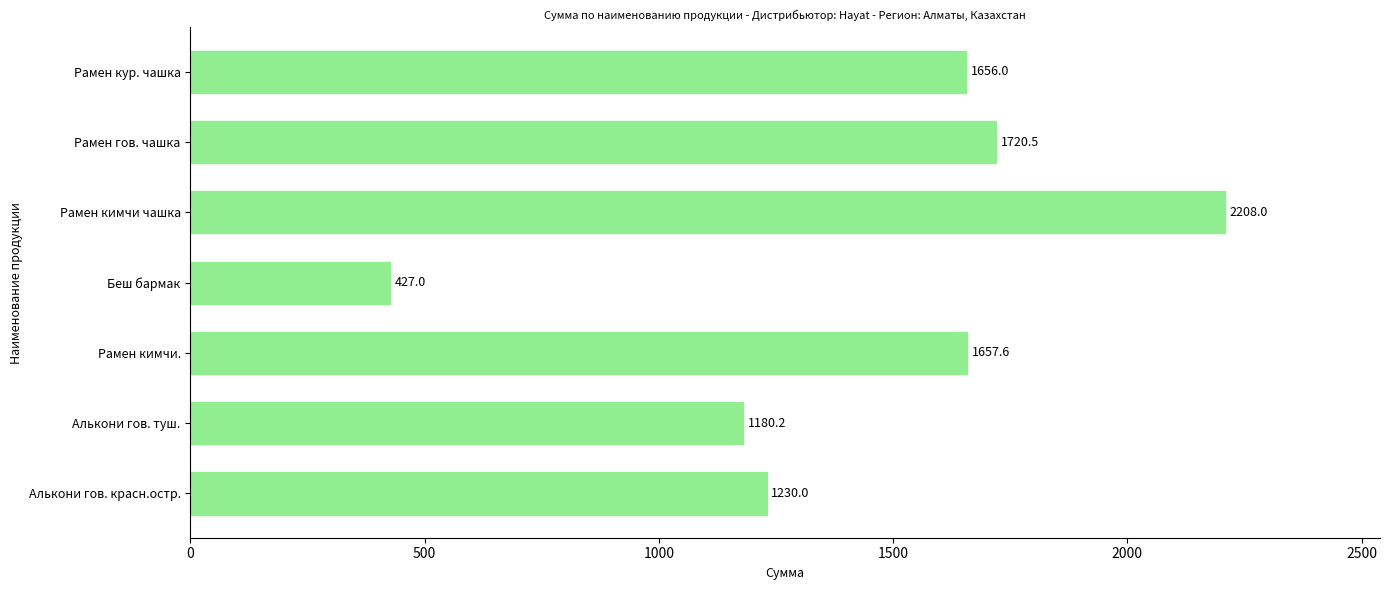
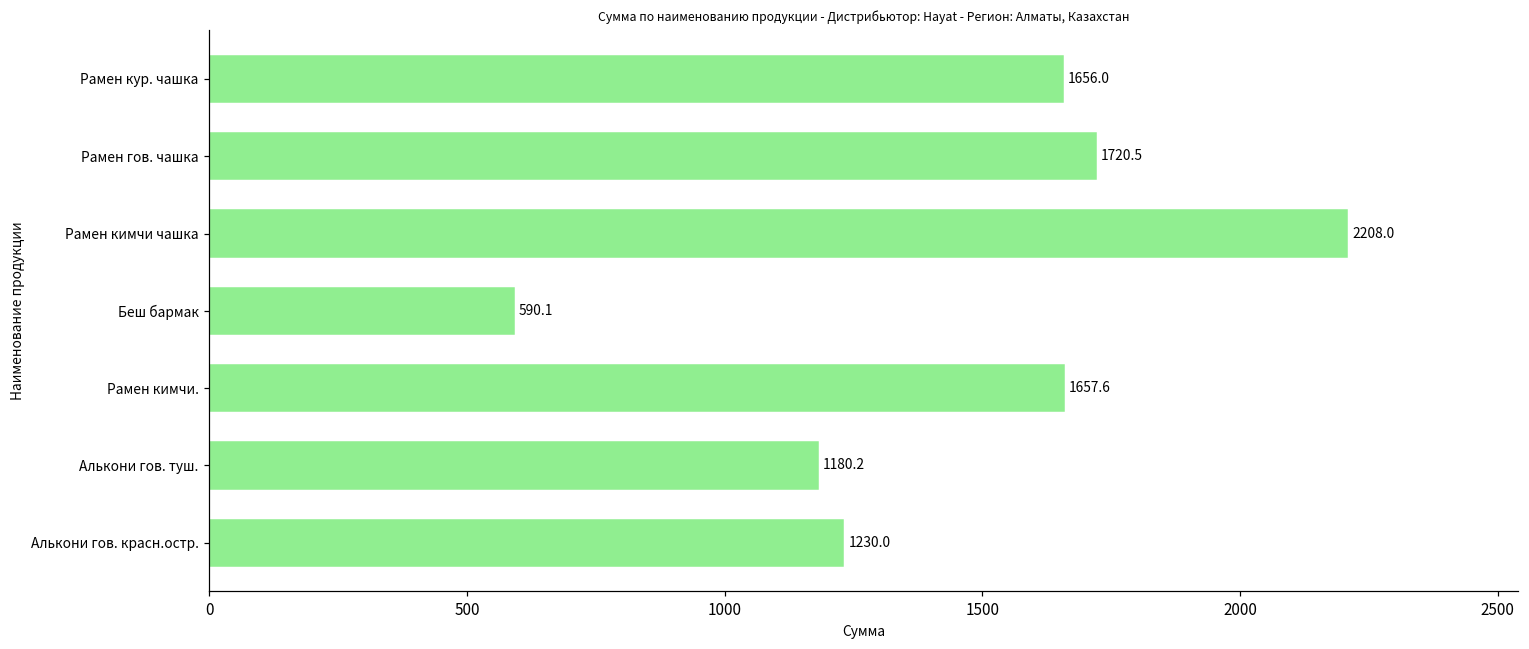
  {
    "Рамен кур. чашка": 1656.0,
    "Рамен гов. чашка": 1720.5,
    "Рамен кимчи чашка": 2208.0,
-   "Беш бармак": 427.0,
+   "Беш бармак": 590.1,
    "Рамен кимчи.": 1657.6,
    "Алькони гов. туш.": 1180.2,
    "Алькони гов. красн.остр.": 1230.0
  }
